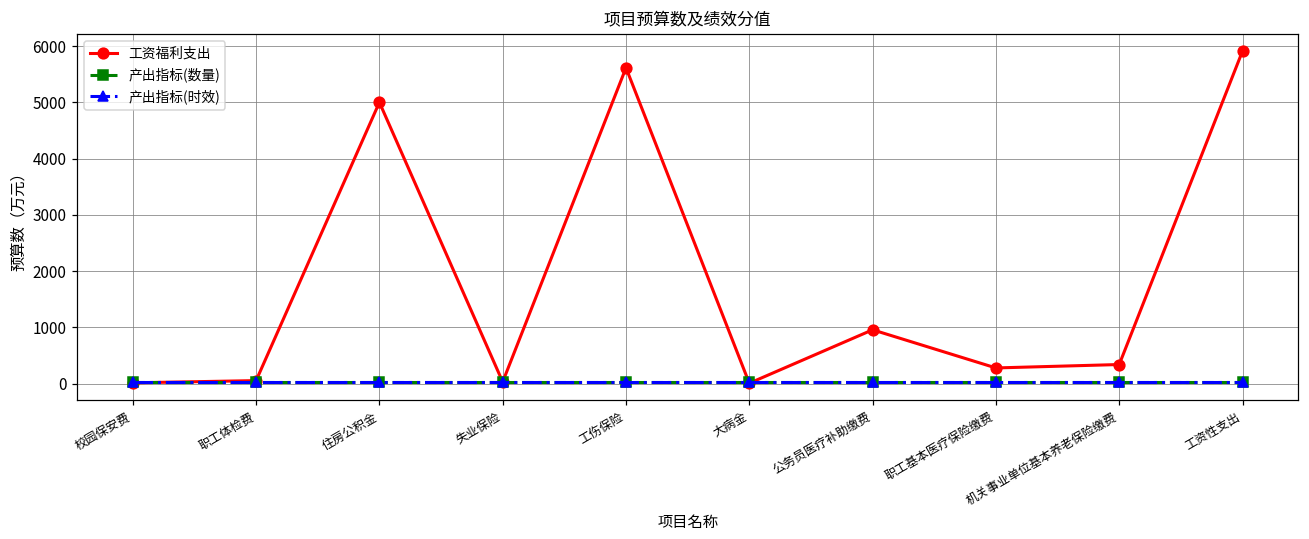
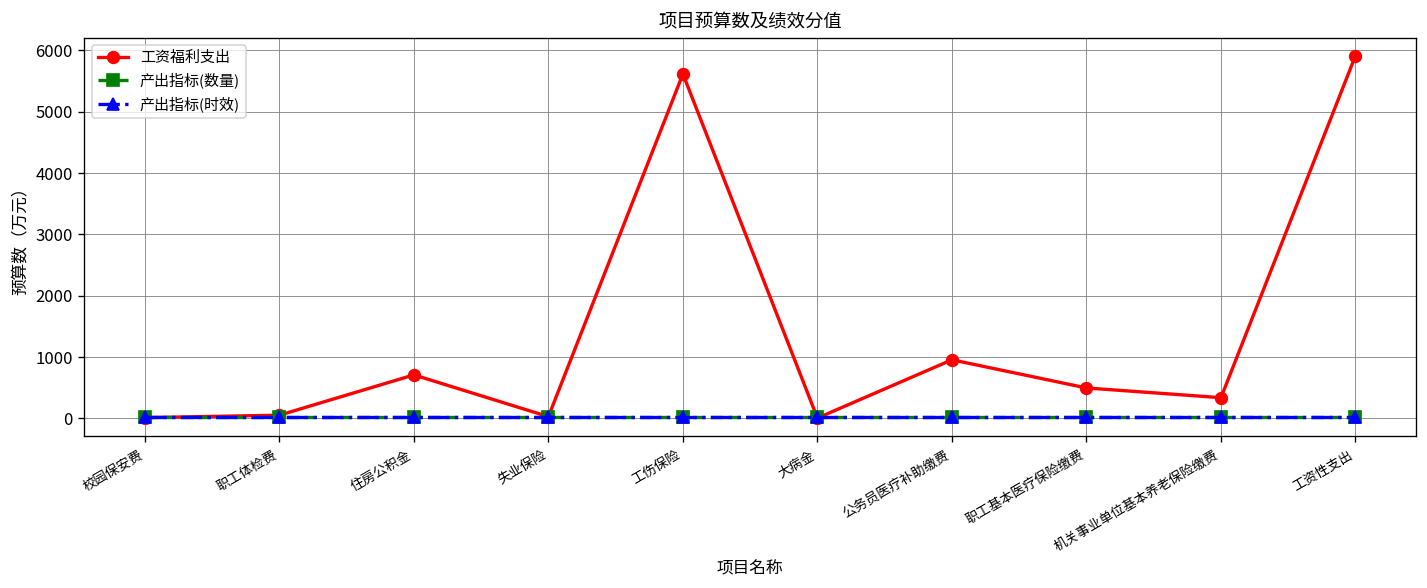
  {
    "工资福利支出": {
-     "住房公积金": 5000,
+     "住房公积金": 700,
      "工伤保险": 5600,
      "公务员医疗补助缴费": 1000,
-     "职工基本医疗保险缴费": 300,
+     "职工基本医疗保险缴费": 500,
      "机关事业单位基本养老保险缴费": 300,
      "工资性支出": 5900
    },
    "产出指标(时效)": {
      "住房公积金": 0,
      "工伤保险": 0,
      "公务员医疗补助缴费": 0,
      "职工基本医疗保险缴费": 0,
      "机关事业单位基本养老保险缴费": 0,
      "工资性支出": 0
    }
  }
